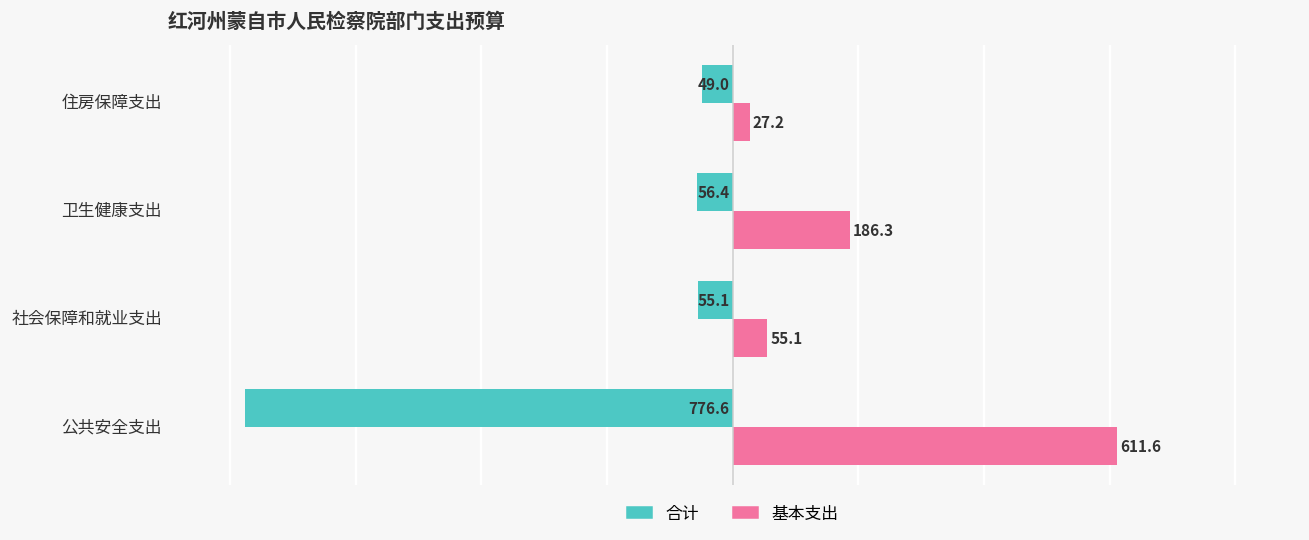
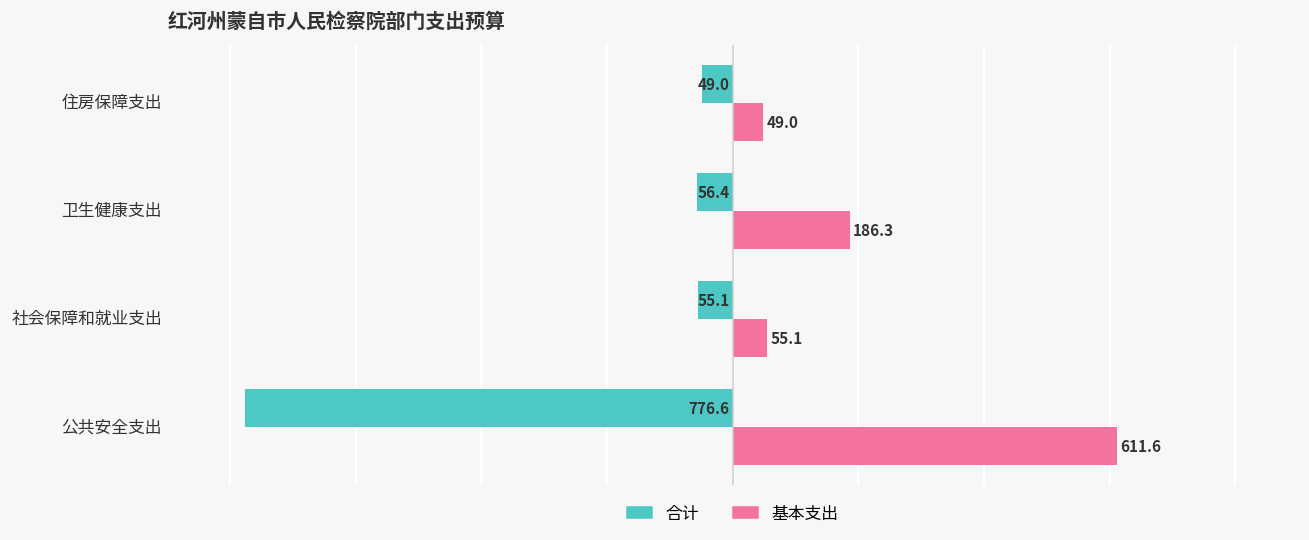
  {
    "基本支出": {
-     "住房保障支出": 27.2,
+     "住房保障支出": 49.0,
      "卫生健康支出": 186.3,
      "社会保障和就业支出": 55.1,
      "公共安全支出": 611.6
    }
  }
